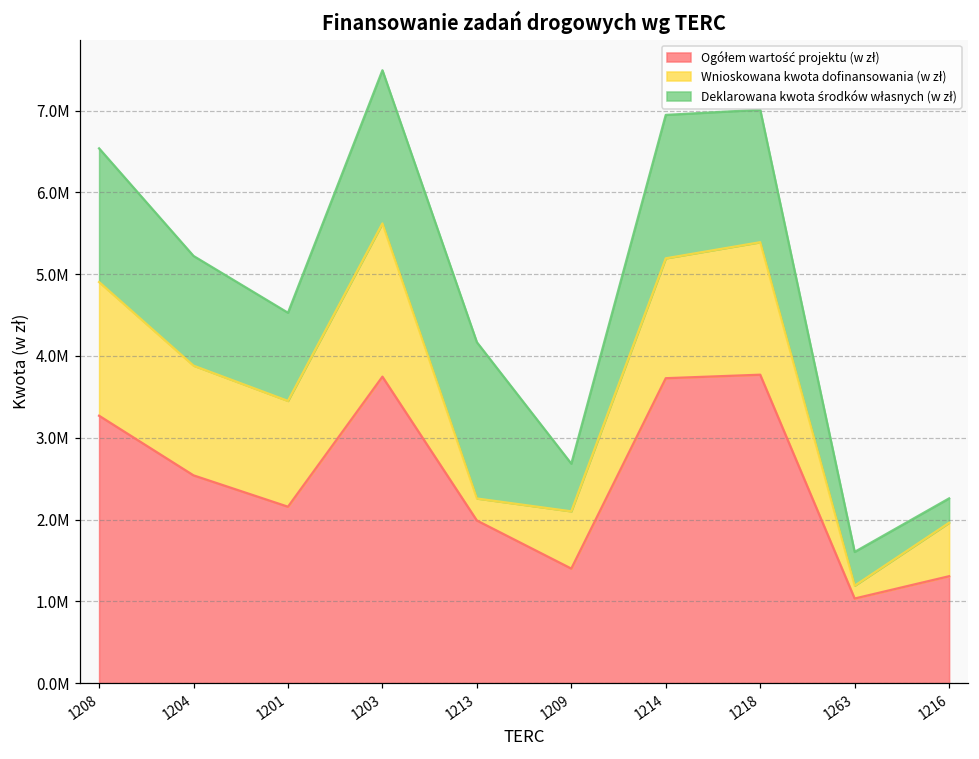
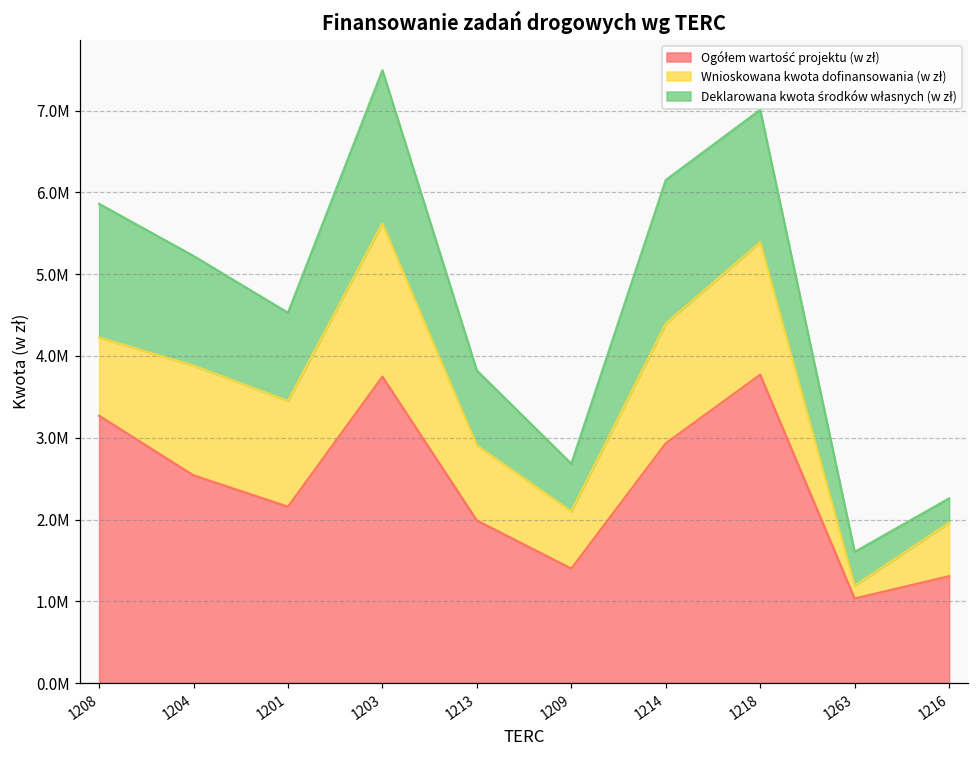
  {
    "Ogółem wartość projektu (w zł)": {
      "1208": 3300000,
      "1204": 2500000,
      "1201": 2200000,
      "1203": 3700000,
      "1213": 2000000,
      "1209": 1400000,
-     "1214": 3700000,
+     "1214": 2900000,
      "1218": 3800000,
      "1263": 1000000,
      "1216": 1300000
    },
    "Wnioskowana kwota dofinansowania (w zł)": {
-     "1208": 1600000,
+     "1208": 1000000,
      "1204": 1300000,
      "1201": 1300000,
      "1203": 1900000,
-     "1213": 300000,
+     "1213": 900000,
      "1209": 700000,
      "1214": 1500000,
      "1218": 1600000,
      "1263": 200000,
      "1216": 700000
    },
    "Deklarowana kwota środków własnych (w zł)": {
      "1208": 1600000,
      "1204": 1300000,
      "1201": 1100000,
      "1203": 1900000,
-     "1213": 1900000,
+     "1213": 900000,
      "1209": 600000,
      "1214": 1800000,
      "1218": 1600000,
      "1263": 400000,
      "1216": 300000
    }
  }
